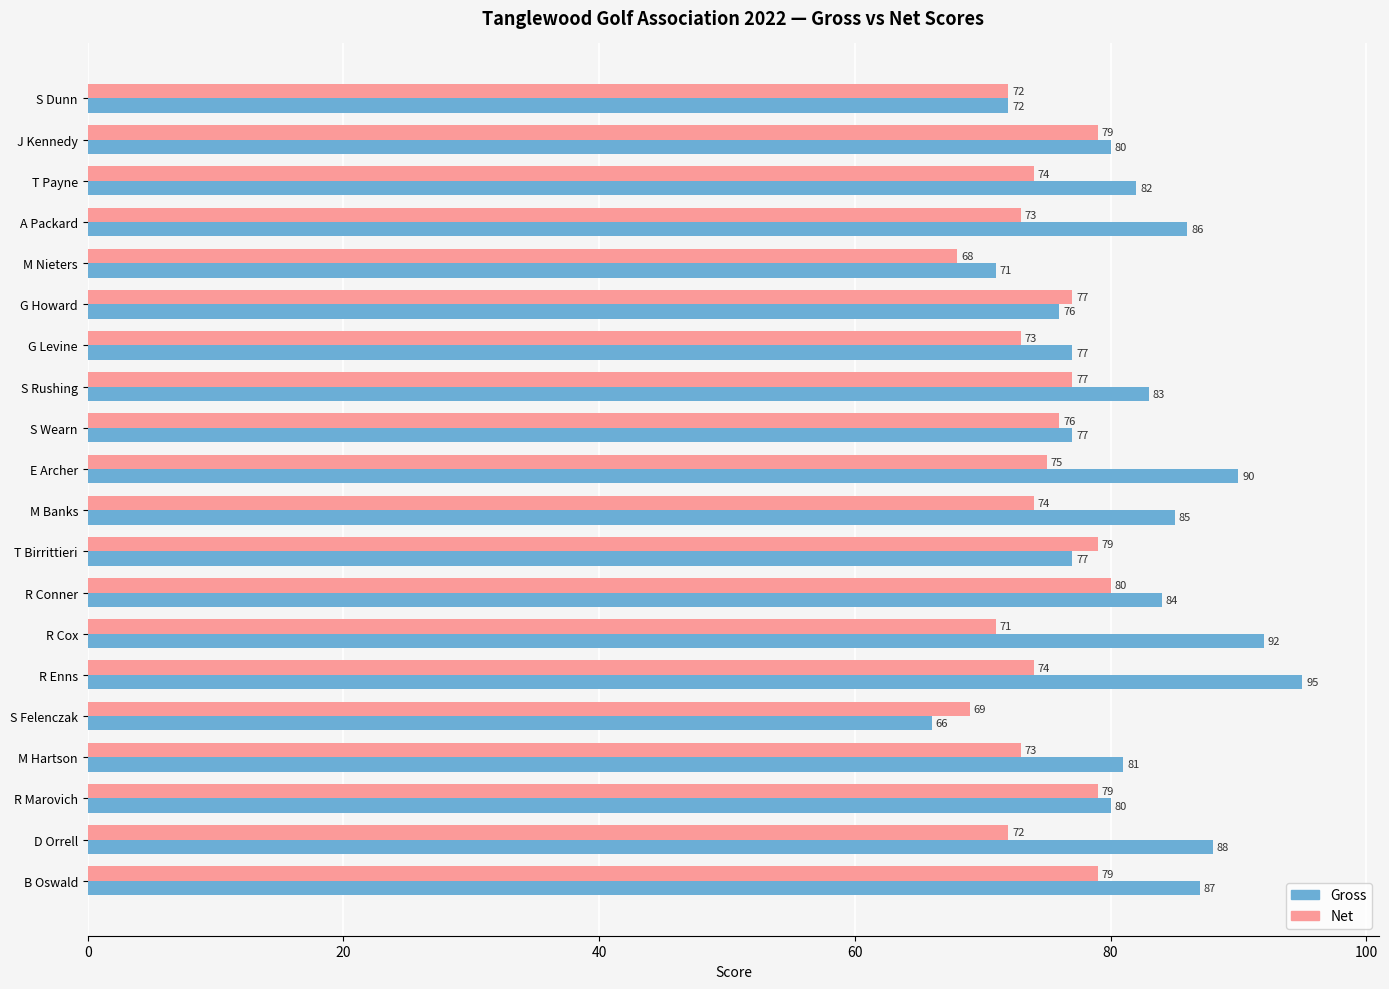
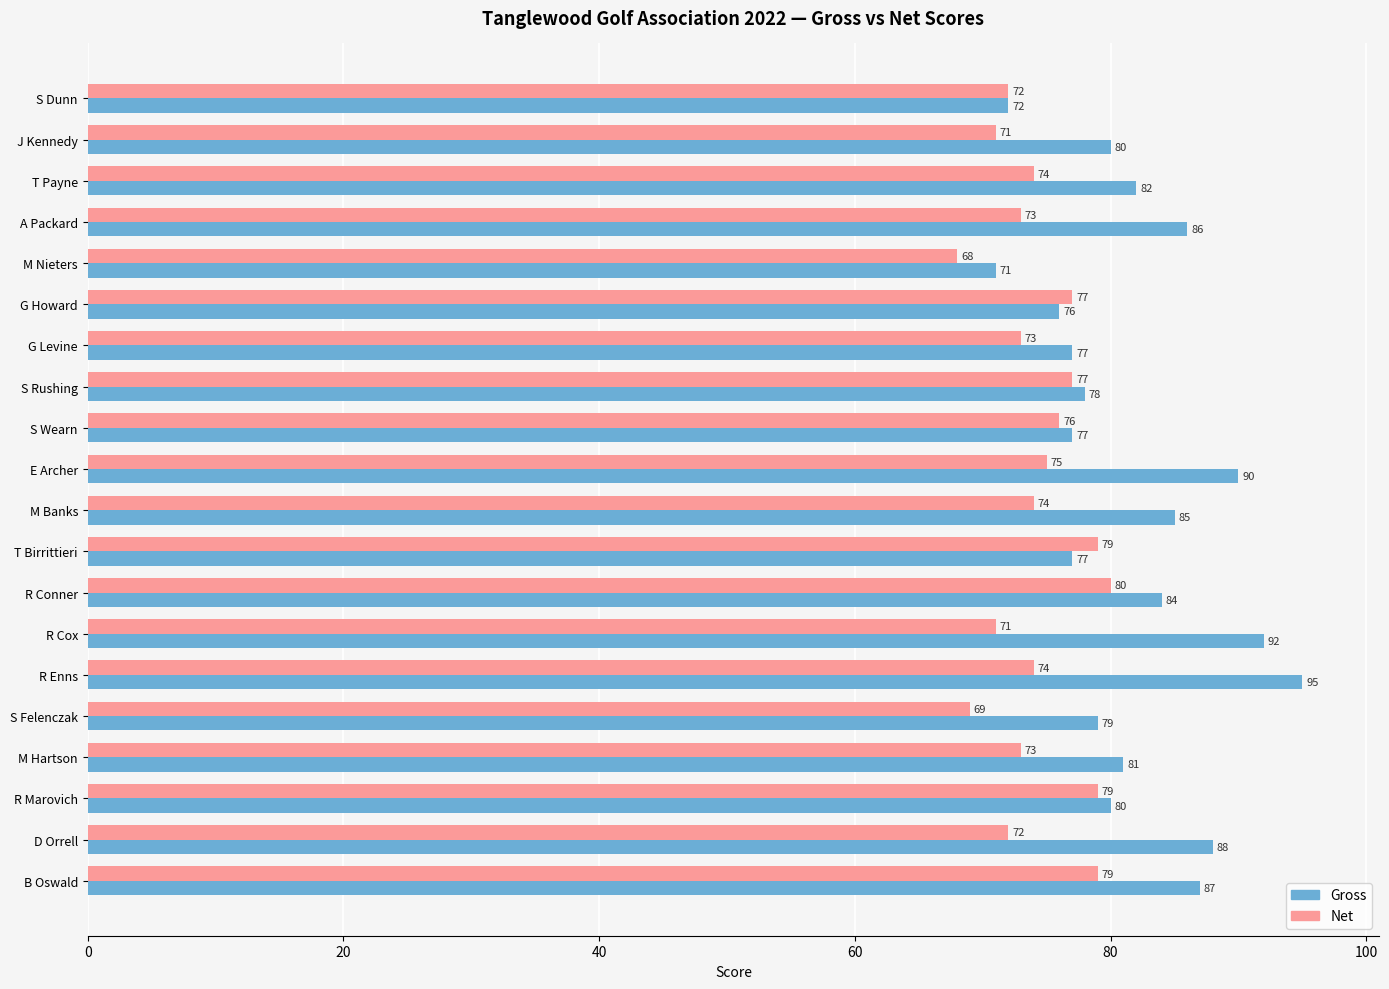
  {
    "Gross": {
      "S Dunn": 72,
      "J Kennedy": 80,
      "T Payne": 82,
      "A Packard": 86,
      "M Nieters": 71,
      "G Howard": 76,
      "G Levine": 77,
-     "S Rushing": 83,
+     "S Rushing": 78,
      "S Wearn": 77,
      "E Archer": 90,
      "M Banks": 85,
      "T Birrittieri": 77,
      "R Conner": 84,
      "R Cox": 92,
      "R Enns": 95,
-     "S Felenczak": 66,
+     "S Felenczak": 79,
      "M Hartson": 81,
      "R Marovich": 80,
      "D Orrell": 88,
      "B Oswald": 87
    },
    "Net": {
      "S Dunn": 72,
-     "J Kennedy": 79,
+     "J Kennedy": 71,
      "T Payne": 74,
      "A Packard": 73,
      "M Nieters": 68,
      "G Howard": 77,
      "G Levine": 73,
      "S Rushing": 77,
      "S Wearn": 76,
      "E Archer": 75,
      "M Banks": 74,
      "T Birrittieri": 79,
      "R Conner": 80,
      "R Cox": 71,
      "R Enns": 74,
      "S Felenczak": 69,
      "M Hartson": 73,
      "R Marovich": 79,
      "D Orrell": 72,
      "B Oswald": 79
    }
  }
